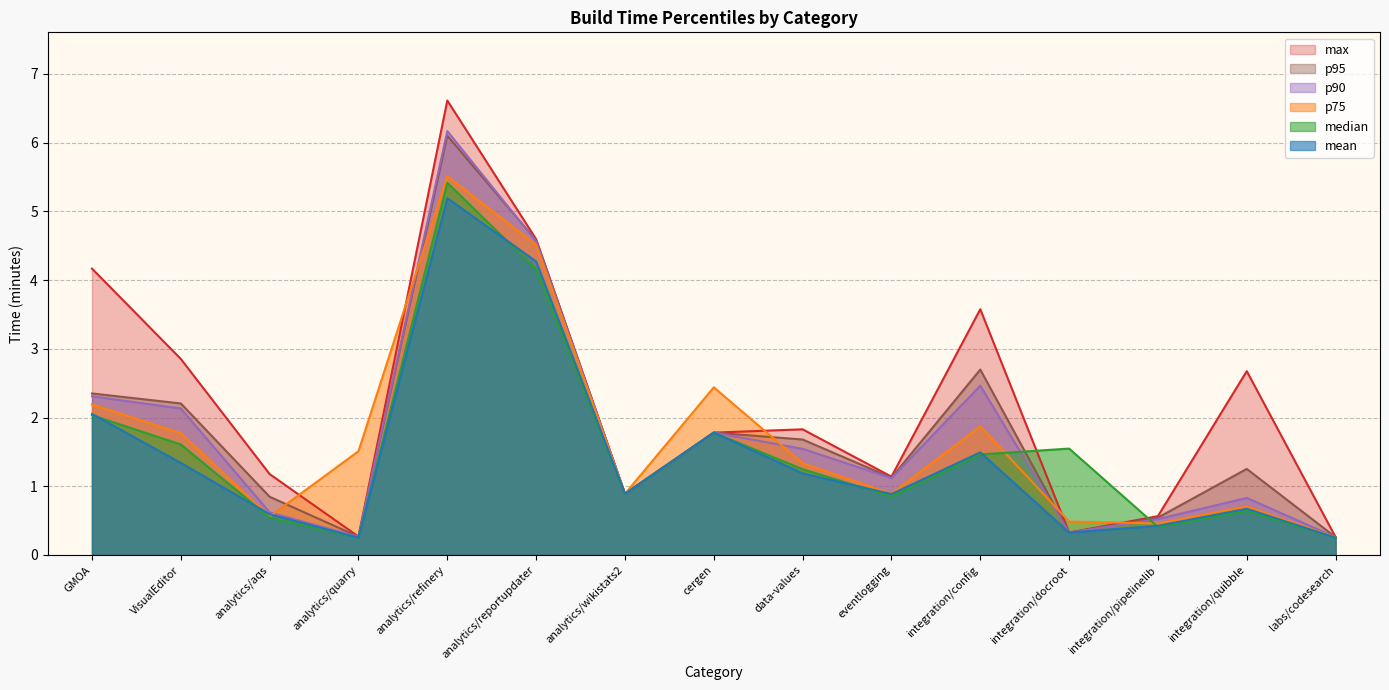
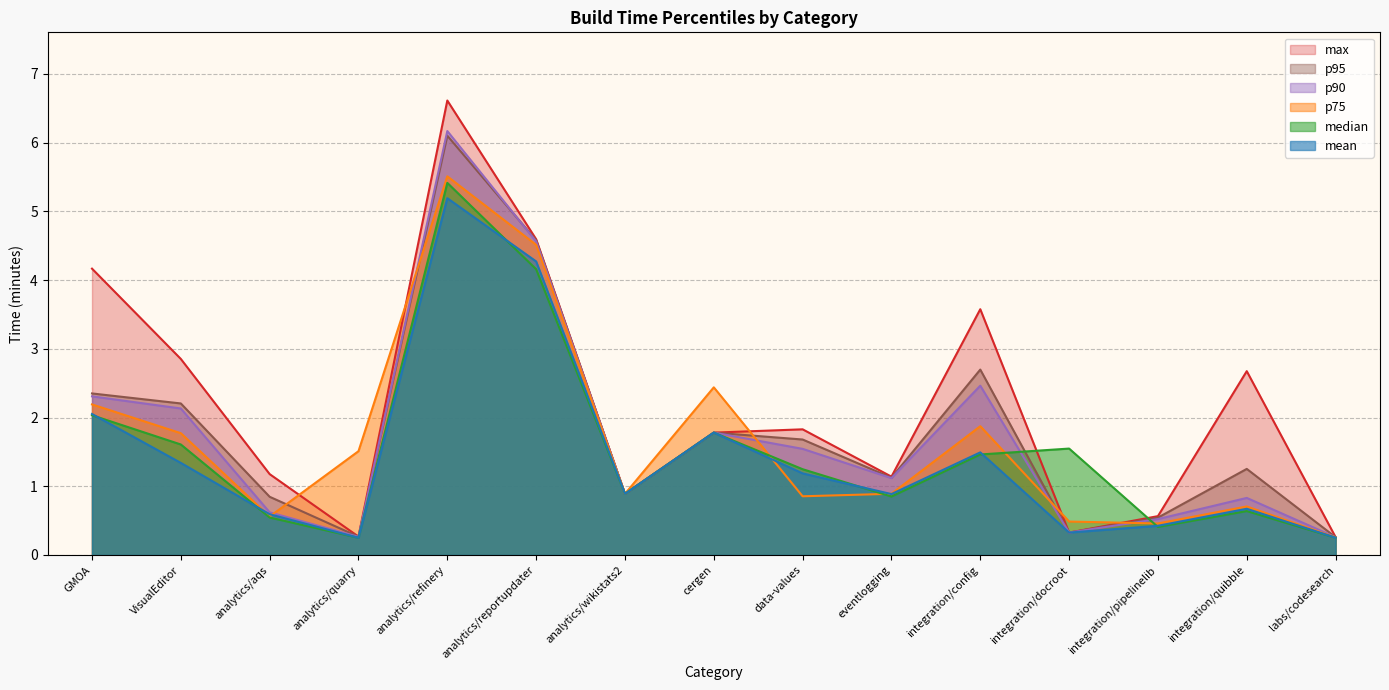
  {
    "p90": {
      "GMOA": 2.3,
      "VisualEditor": 2.1,
      "analytics/refinery": 6.2,
      "data-values": 1.5,
      "integration/config": 2.5,
      "integration/quibble": 0.8
    },
    "p75": {
      "GMOA": 2.2,
      "VisualEditor": 1.8,
      "analytics/quarry": 1.5,
      "analytics/refinery": 5.5,
      "analytics/reportupdater": 4.5,
      "cergen": 2.4,
-     "data-values": 1.3,
+     "data-values": 0.9,
      "integration/config": 1.9,
      "integration/docroot": 0.5
    },
    "median": {
      "VisualEditor": 1.6,
      "analytics/refinery": 5.4,
      "analytics/reportupdater": 4.2,
      "data-values": 1.2,
      "integration/docroot": 1.5
    },
    "mean": {
      "VisualEditor": 1.3,
      "analytics/refinery": 5.2,
      "analytics/reportupdater": 4.3,
      "data-values": 1.2
    }
  }
